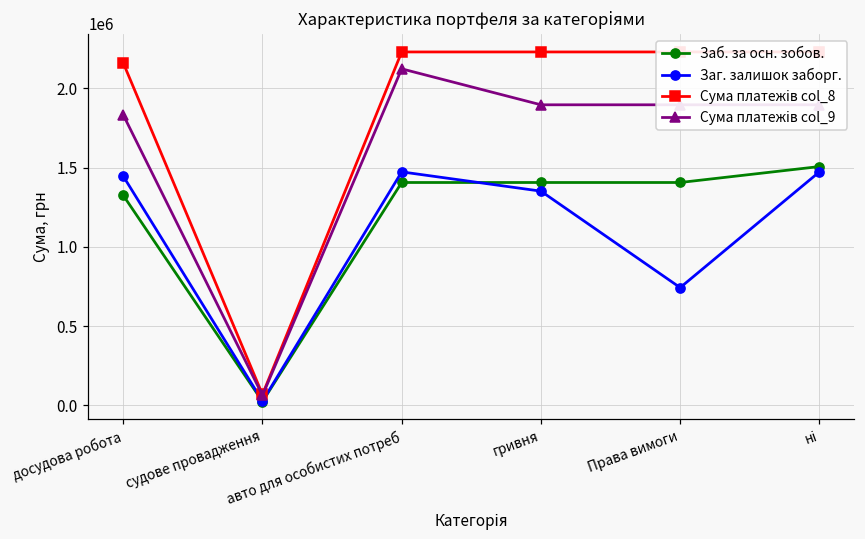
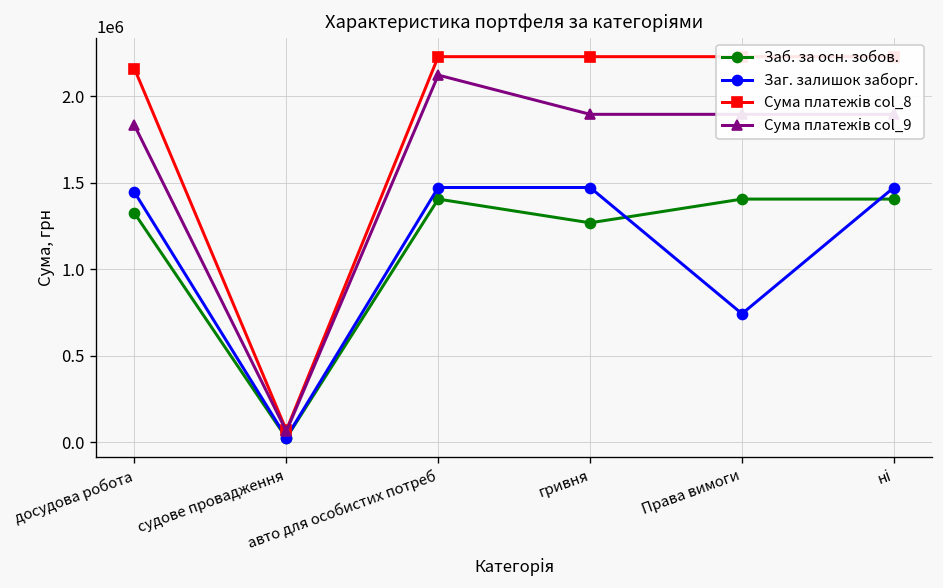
  {
    "Заб. за осн. зобов.": {
      "досудова робота": 1320000,
      "авто для особистих потреб": 1410000,
-     "гривня": 1410000,
+     "гривня": 1270000,
      "Права вимоги": 1410000,
-     "ні": 1510000
+     "ні": 1410000
    },
    "Заг. залишок заборг.": {
      "досудова робота": 1450000,
      "авто для особистих потреб": 1470000,
-     "гривня": 1350000,
+     "гривня": 1470000,
      "Права вимоги": 740000,
      "ні": 1470000
    },
    "Сума платежів col_8": {
      "досудова робота": 2160000,
      "авто для особистих потреб": 2230000,
      "гривня": 2230000
    },
    "Сума платежів col_9": {
      "досудова робота": 1830000,
      "авто для особистих потреб": 2120000,
      "гривня": 1900000
    }
  }
